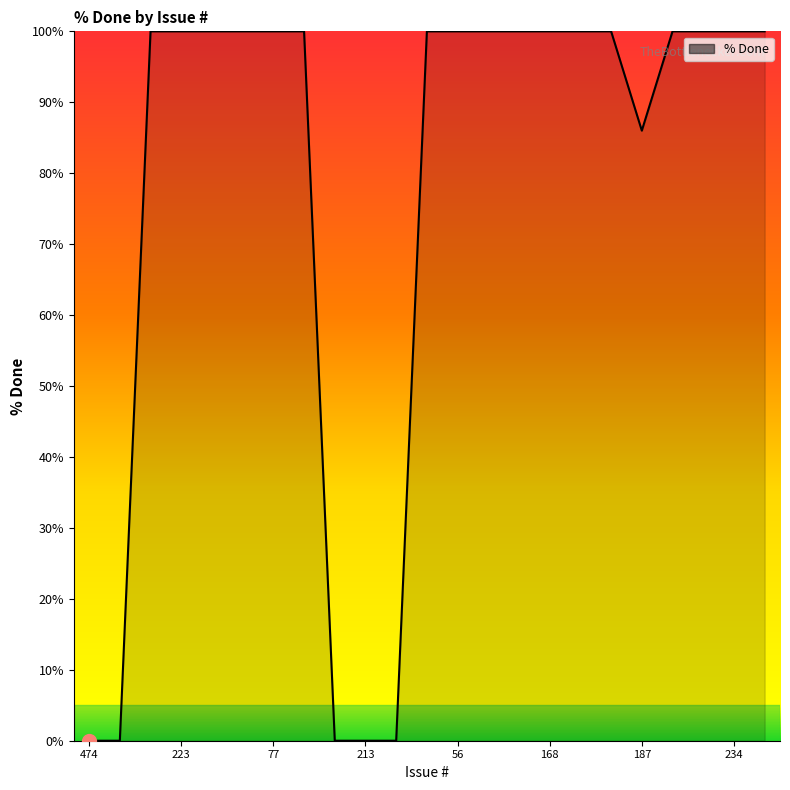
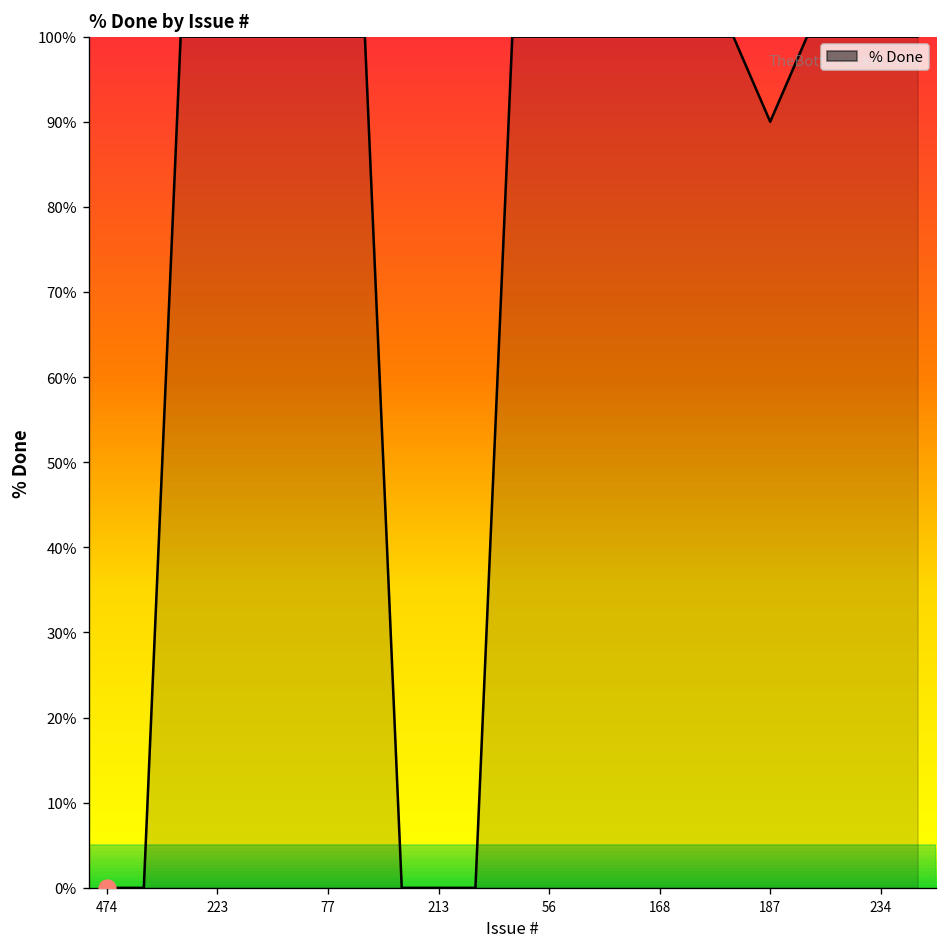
  {
    "% Done": {
      "223": "100%",
      "77": "100%",
      "56": "100%",
      "168": "100%",
-     "187": "86%",
+     "187": "90%",
      "234": "100%"
    }
  }
